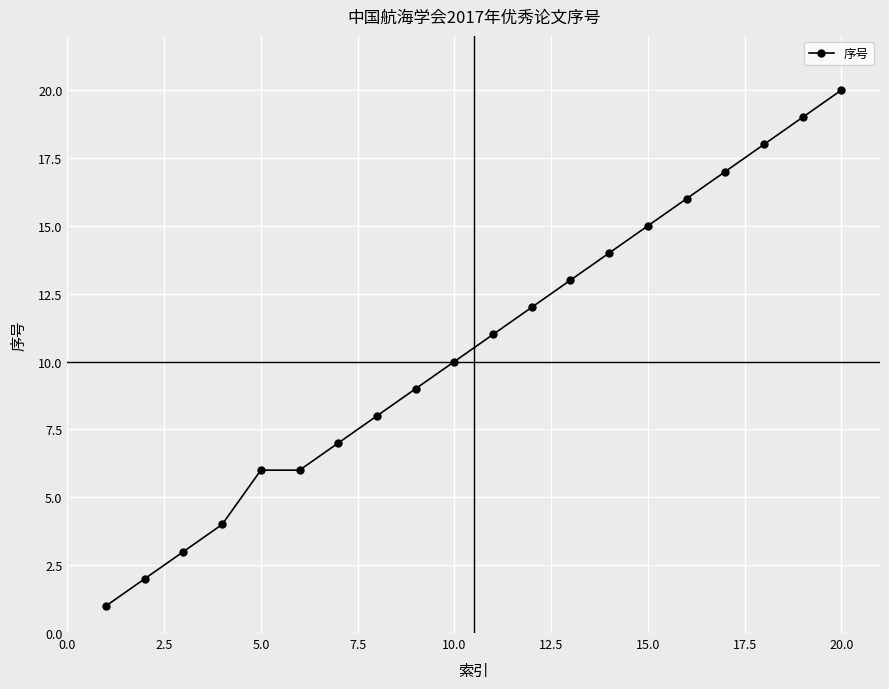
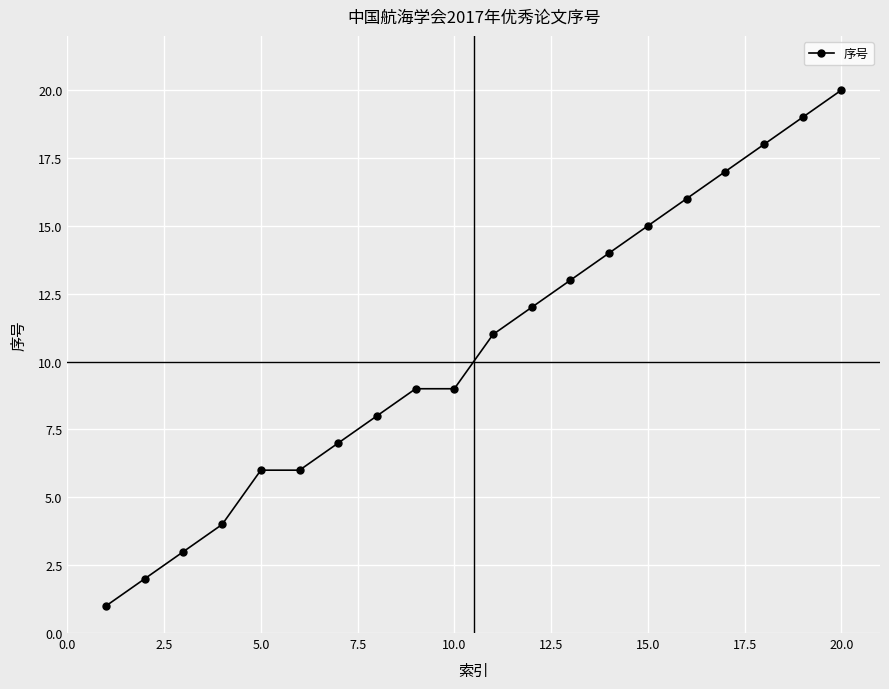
  {
    "5.0": 6,
-   "10.0": 10,
+   "10.0": 9,
    "15.0": 15,
    "20.0": 20
  }
